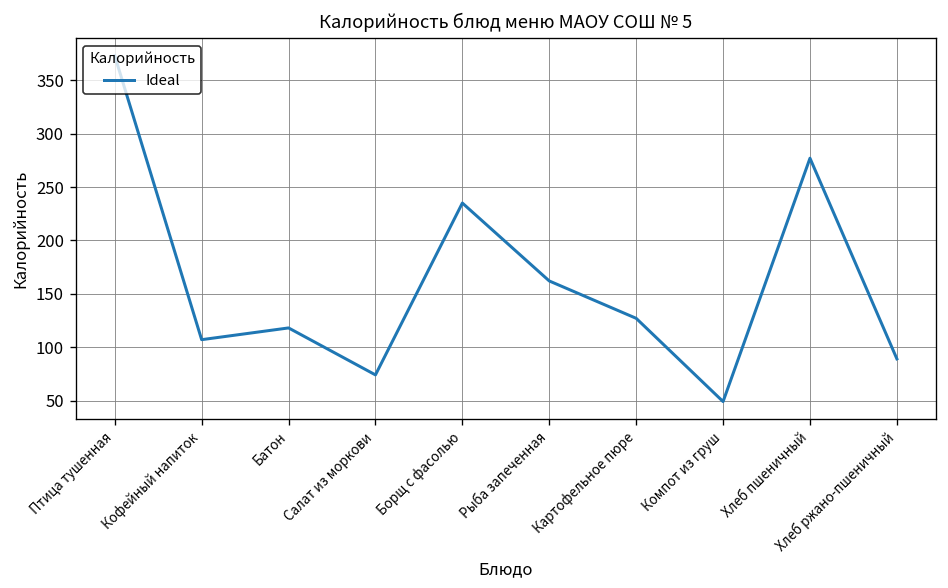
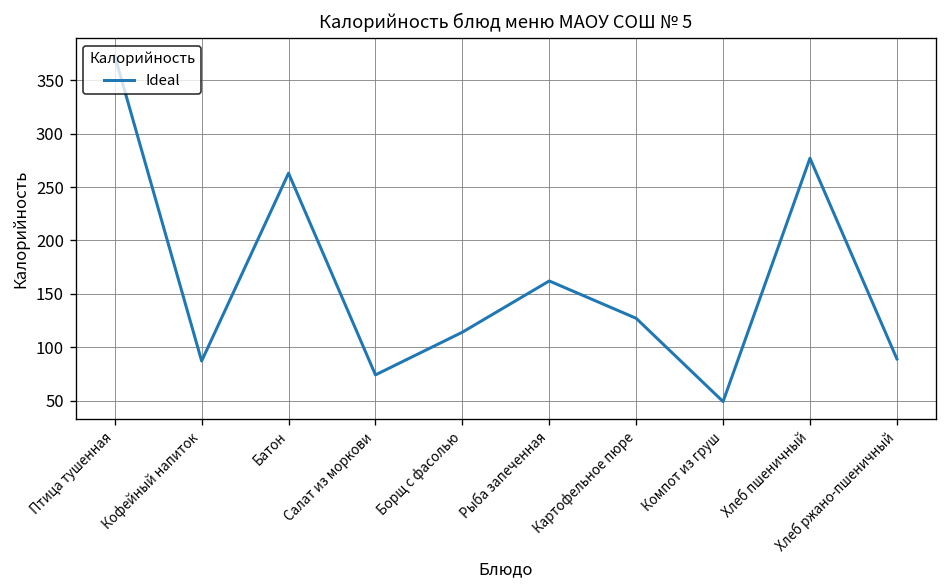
  {
-   "Кофейный напиток": 110,
-   "Батон": 120,
+   "Кофейный напиток": 90,
+   "Батон": 260,
    "Салат из моркови": 70,
-   "Борщ с фасолью": 240,
+   "Борщ с фасолью": 110,
    "Рыба запеченная": 160,
    "Картофельное пюре": 130,
    "Компот из груш": 50,
    "Хлеб пшеничный": 280,
    "Хлеб ржано-пшеничный": 90
  }
